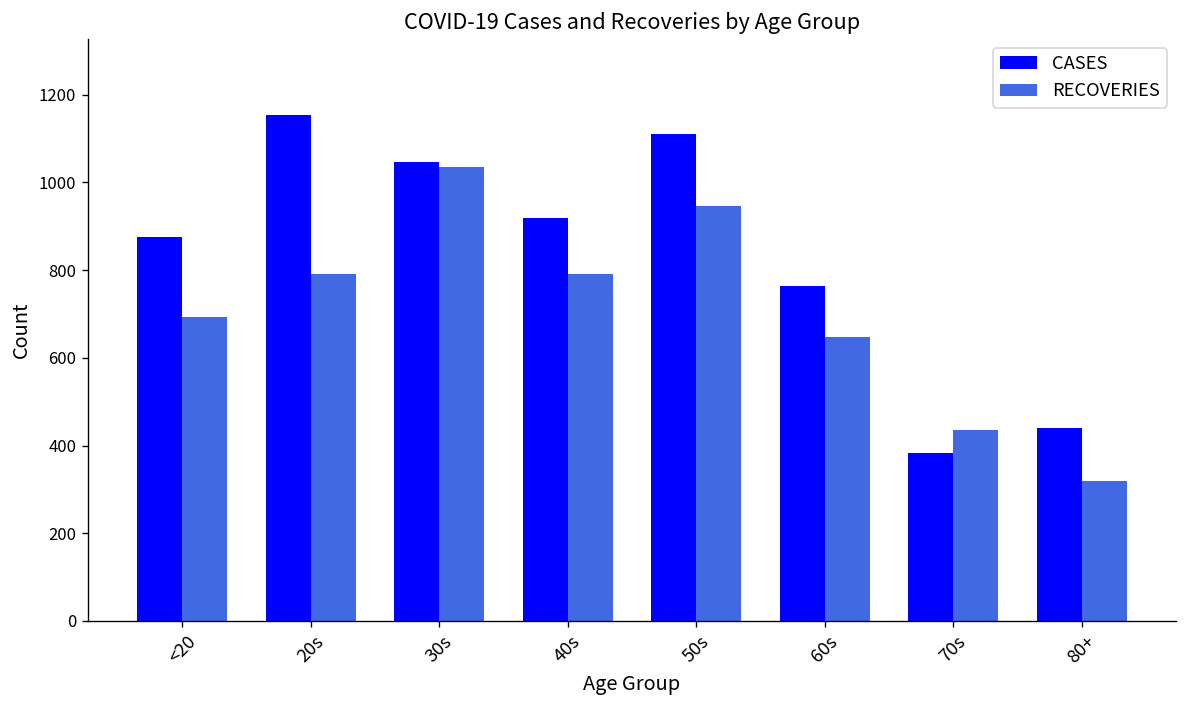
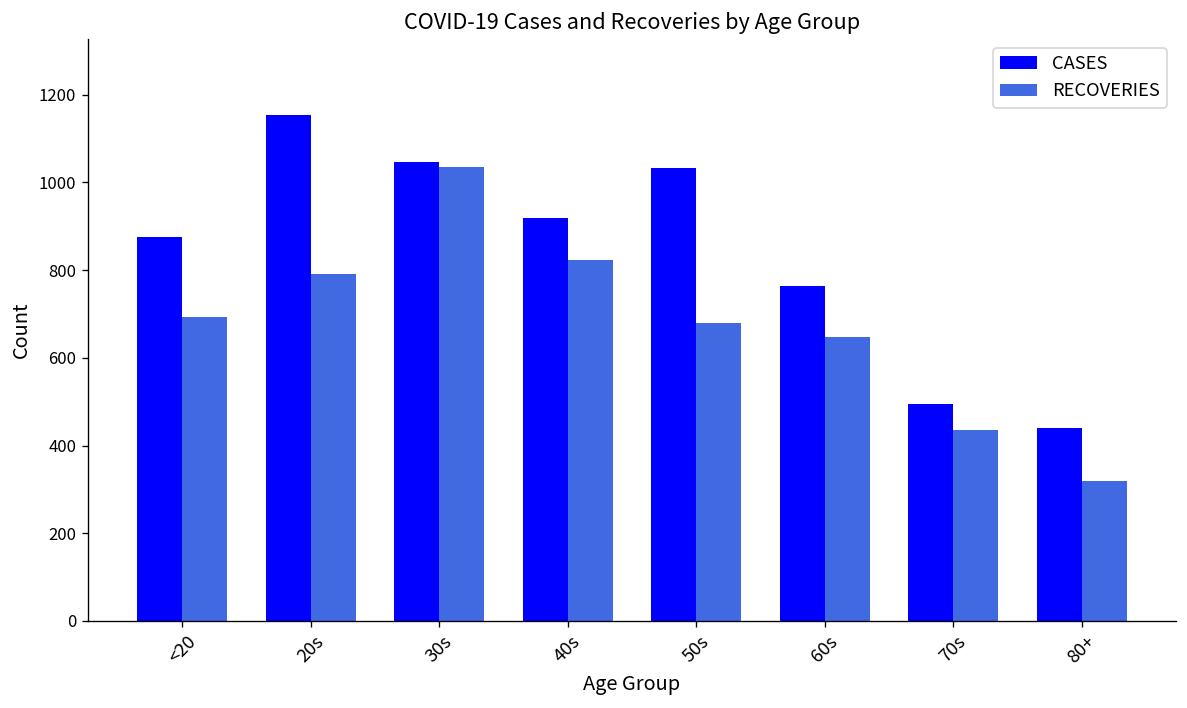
  {
    "CASES": {
      "<20": 880,
      "20s": 1150,
      "30s": 1050,
      "40s": 920,
-     "50s": 1110,
+     "50s": 1030,
      "60s": 760,
-     "70s": 380,
+     "70s": 500,
      "80+": 440
    },
    "RECOVERIES": {
      "<20": 690,
      "20s": 790,
      "30s": 1040,
-     "40s": 790,
-     "50s": 950,
+     "40s": 820,
+     "50s": 680,
      "60s": 650,
      "70s": 440,
      "80+": 320
    }
  }
